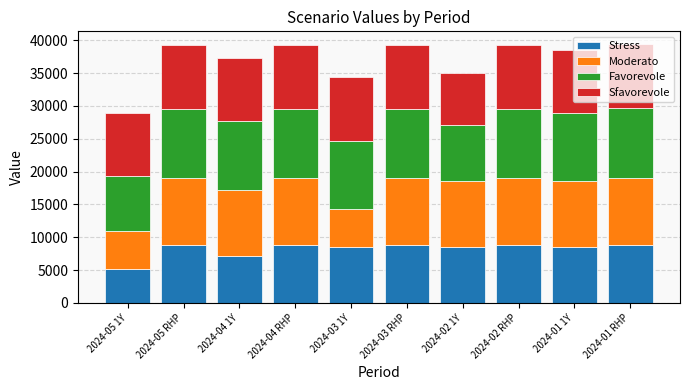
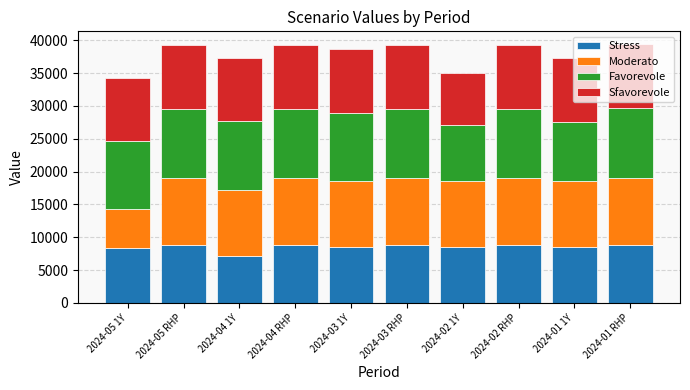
  {
    "Stress": {
-     "2024-05 1Y": 5000,
+     "2024-05 1Y": 8000,
      "2024-05 RHP": 9000,
      "2024-04 1Y": 7000,
      "2024-04 RHP": 9000,
      "2024-03 1Y": 8000,
      "2024-03 RHP": 9000,
      "2024-02 1Y": 8000,
      "2024-02 RHP": 9000,
      "2024-01 1Y": 8000,
      "2024-01 RHP": 9000
    },
    "Moderato": {
      "2024-05 1Y": 6000,
      "2024-05 RHP": 10000,
      "2024-04 1Y": 10000,
      "2024-04 RHP": 10000,
-     "2024-03 1Y": 6000,
+     "2024-03 1Y": 10000,
      "2024-03 RHP": 10000,
      "2024-02 1Y": 10000,
      "2024-02 RHP": 10000,
      "2024-01 1Y": 10000,
      "2024-01 RHP": 10000
    },
    "Favorevole": {
-     "2024-05 1Y": 8000,
+     "2024-05 1Y": 10000,
      "2024-05 RHP": 11000,
      "2024-04 1Y": 10000,
      "2024-04 RHP": 11000,
      "2024-03 1Y": 10000,
      "2024-03 RHP": 11000,
      "2024-02 1Y": 9000,
      "2024-02 RHP": 11000,
-     "2024-01 1Y": 10000,
+     "2024-01 1Y": 9000,
      "2024-01 RHP": 11000
    },
    "Sfavorevole": {
      "2024-05 1Y": 10000,
      "2024-05 RHP": 10000,
      "2024-04 1Y": 10000,
      "2024-04 RHP": 10000,
      "2024-03 1Y": 10000,
      "2024-03 RHP": 10000,
      "2024-02 1Y": 8000,
      "2024-02 RHP": 10000
    }
  }
